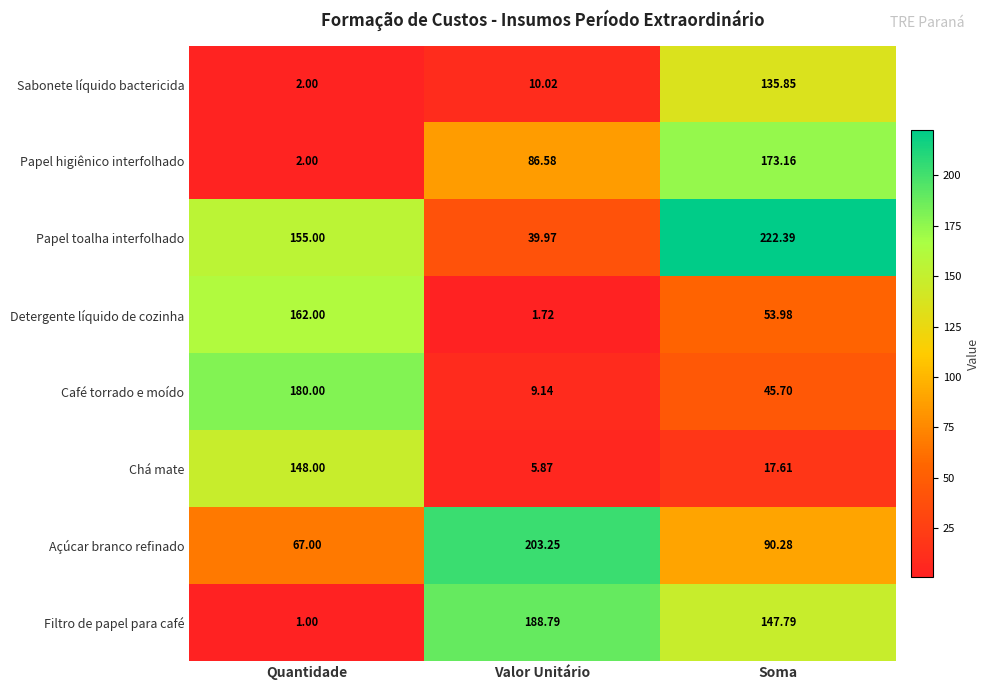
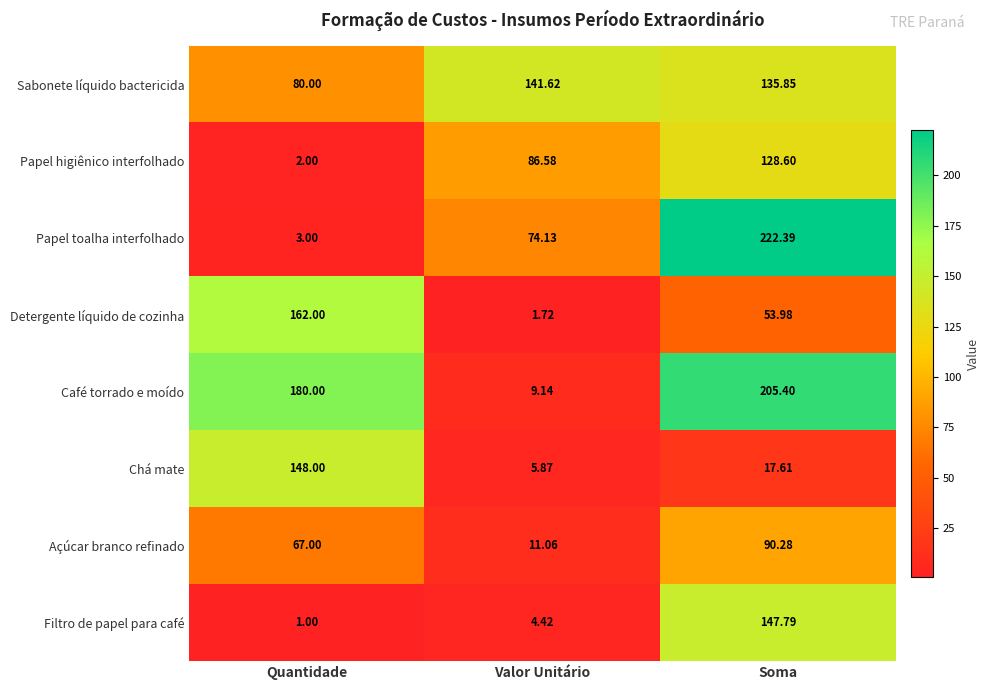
  {
    "Sabonete líquido bactericida": {
-     "Quantidade": 2.00,
-     "Valor Unitário": 10.02,
+     "Quantidade": 80.00,
+     "Valor Unitário": 141.62,
      "Soma": 135.85
    },
    "Papel higiênico interfolhado": {
      "Quantidade": 2.00,
      "Valor Unitário": 86.58,
-     "Soma": 173.16
+     "Soma": 128.60
    },
    "Papel toalha interfolhado": {
-     "Quantidade": 155.00,
-     "Valor Unitário": 39.97,
+     "Quantidade": 3.00,
+     "Valor Unitário": 74.13,
      "Soma": 222.39
    },
    "Detergente líquido de cozinha": {
      "Quantidade": 162.00,
      "Valor Unitário": 1.72,
      "Soma": 53.98
    },
    "Café torrado e moído": {
      "Quantidade": 180.00,
      "Valor Unitário": 9.14,
-     "Soma": 45.70
+     "Soma": 205.40
    },
    "Chá mate": {
      "Quantidade": 148.00,
      "Valor Unitário": 5.87,
      "Soma": 17.61
    },
    "Açúcar branco refinado": {
      "Quantidade": 67.00,
-     "Valor Unitário": 203.25,
+     "Valor Unitário": 11.06,
      "Soma": 90.28
    },
    "Filtro de papel para café": {
      "Quantidade": 1.00,
-     "Valor Unitário": 188.79,
+     "Valor Unitário": 4.42,
      "Soma": 147.79
    }
  }
